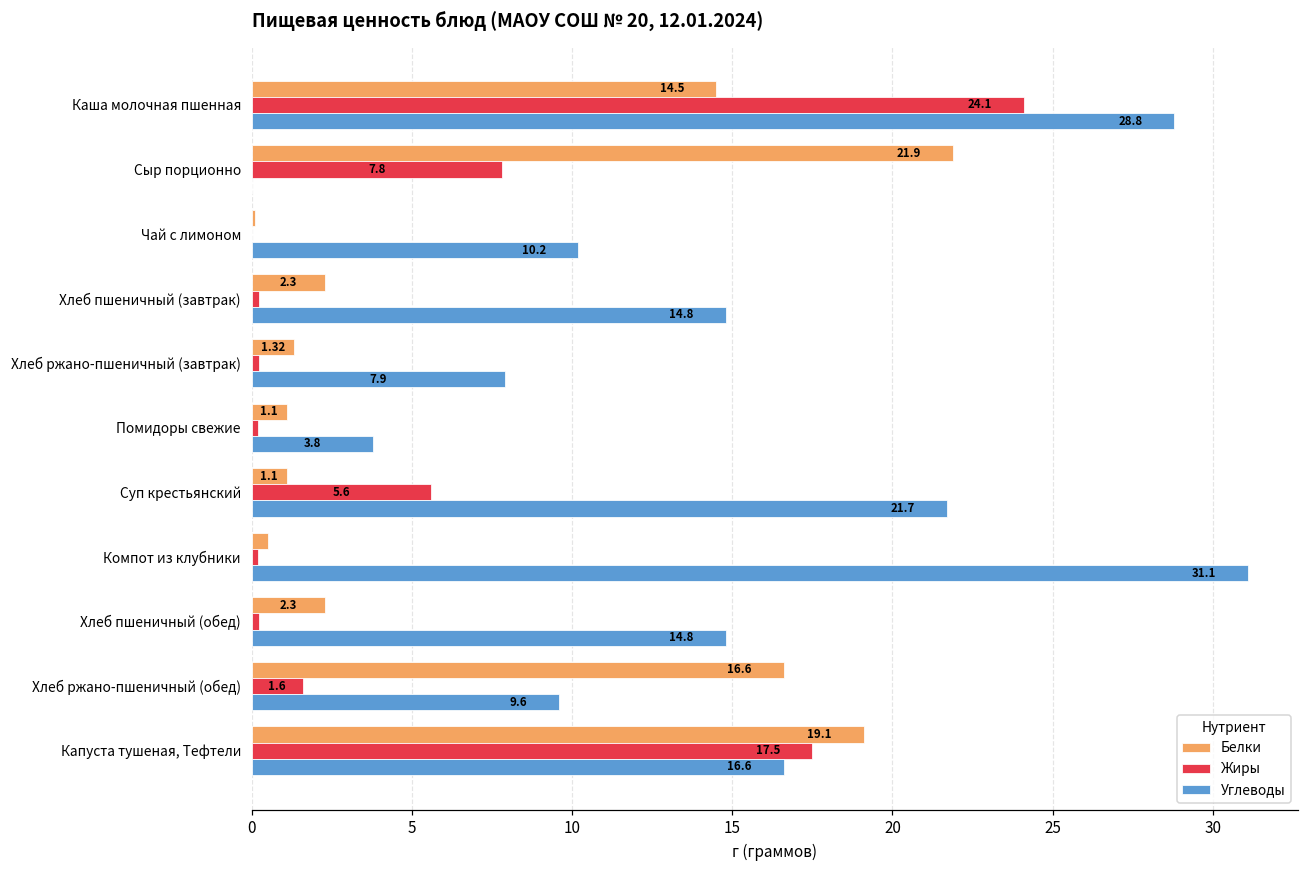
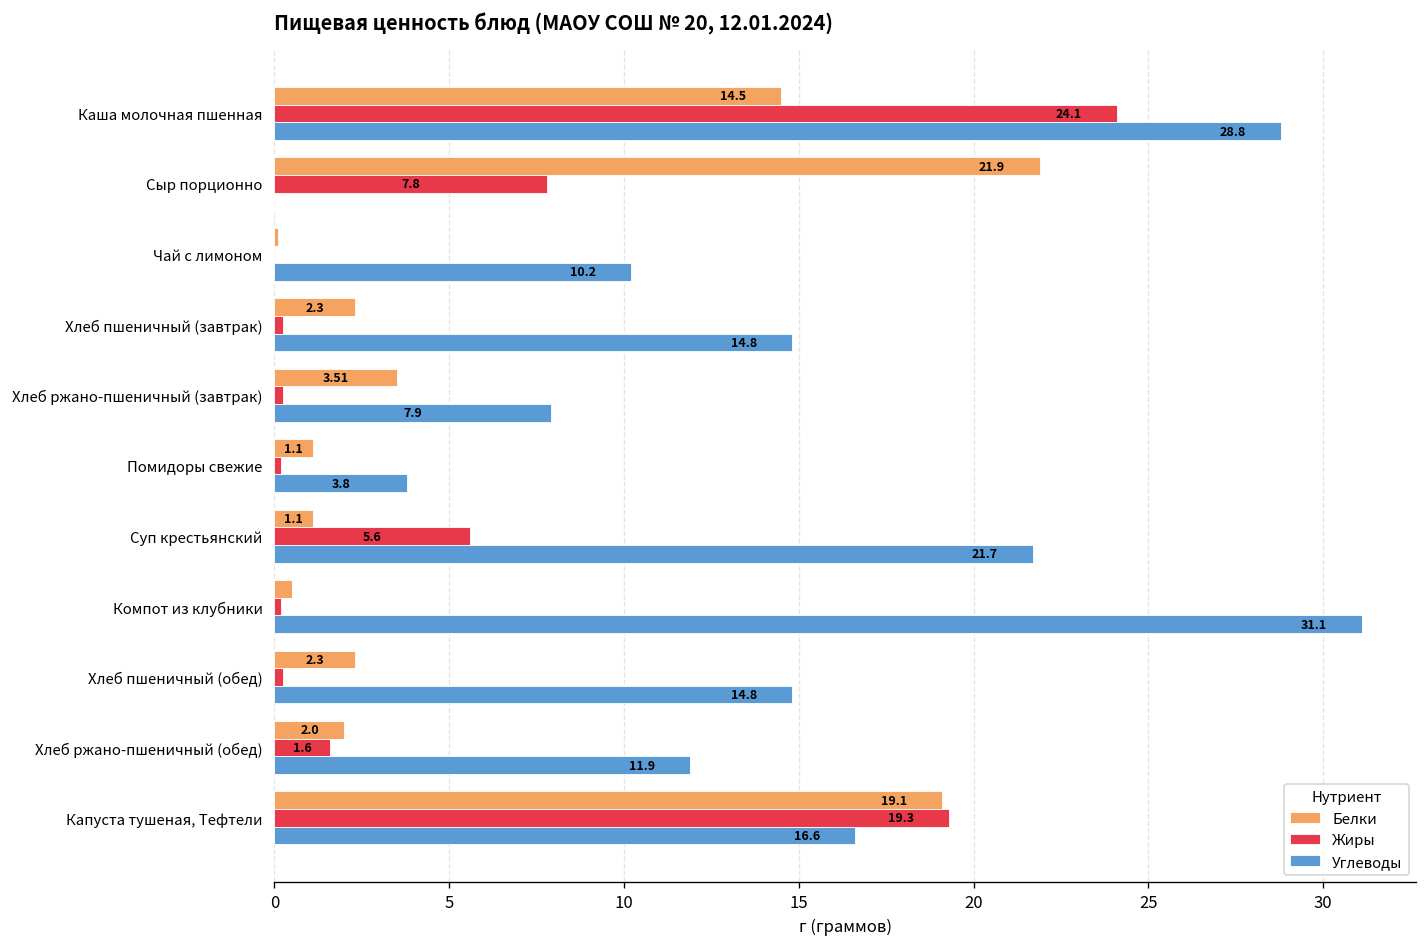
  {
    "Белки": {
      "Каша молочная пшенная": 14.5,
      "Сыр порционно": 21.9,
      "Хлеб пшеничный (завтрак)": 2.3,
-     "Хлеб ржано-пшеничный (завтрак)": 1.32,
+     "Хлеб ржано-пшеничный (завтрак)": 3.51,
      "Помидоры свежие": 1.1,
      "Суп крестьянский": 1.1,
      "Хлеб пшеничный (обед)": 2.3,
-     "Хлеб ржано-пшеничный (обед)": 16.6,
+     "Хлеб ржано-пшеничный (обед)": 2.0,
      "Капуста тушеная, Тефтели": 19.1
    },
    "Жиры": {
      "Каша молочная пшенная": 24.1,
      "Сыр порционно": 7.8,
      "Суп крестьянский": 5.6,
      "Хлеб ржано-пшеничный (обед)": 1.6,
-     "Капуста тушеная, Тефтели": 17.5
+     "Капуста тушеная, Тефтели": 19.3
    },
    "Углеводы": {
      "Каша молочная пшенная": 28.8,
      "Чай с лимоном": 10.2,
      "Хлеб пшеничный (завтрак)": 14.8,
      "Хлеб ржано-пшеничный (завтрак)": 7.9,
      "Помидоры свежие": 3.8,
      "Суп крестьянский": 21.7,
      "Компот из клубники": 31.1,
      "Хлеб пшеничный (обед)": 14.8,
-     "Хлеб ржано-пшеничный (обед)": 9.6,
+     "Хлеб ржано-пшеничный (обед)": 11.9,
      "Капуста тушеная, Тефтели": 16.6
    }
  }
